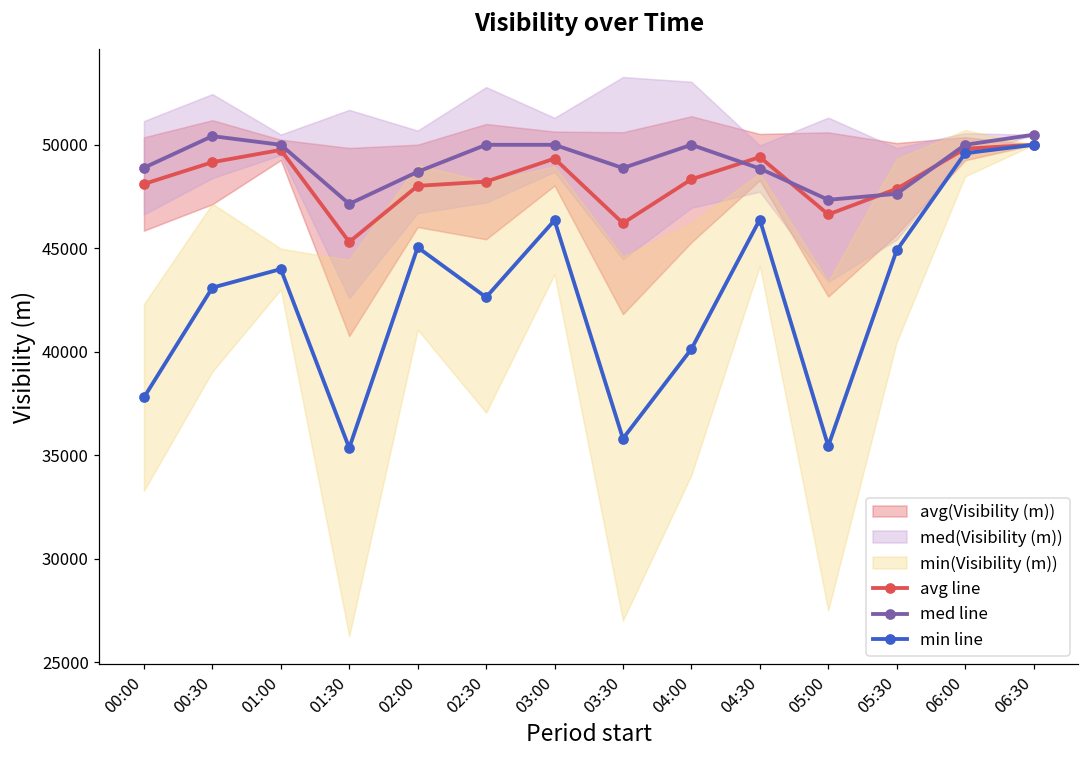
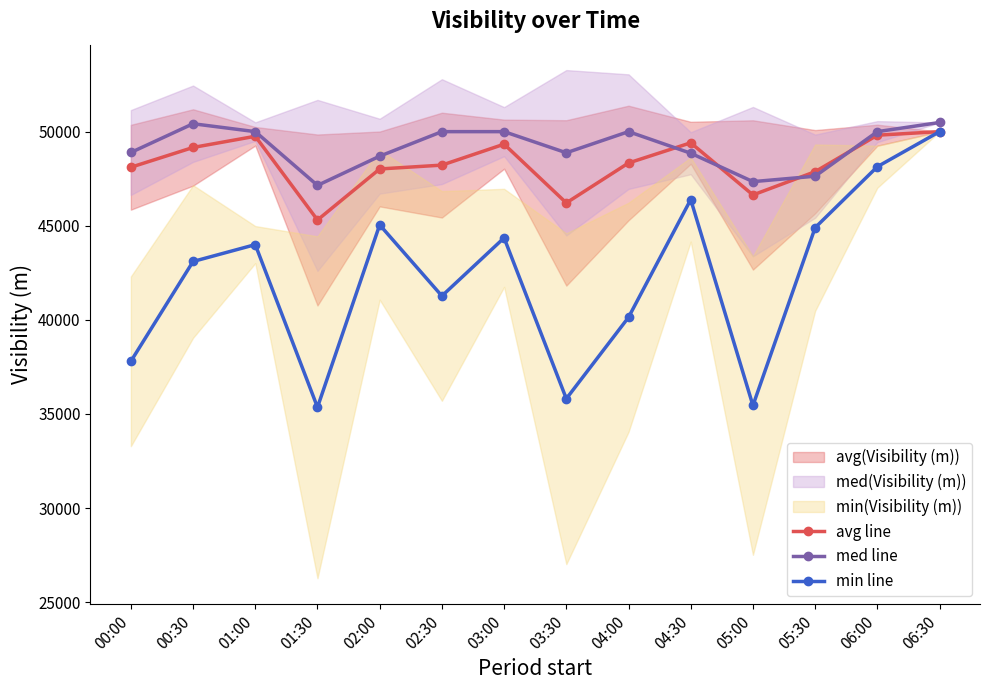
  {
    "med line": {
      "00:00": 48900,
      "00:30": 50400,
      "01:00": 50000,
      "01:30": 47100,
      "02:00": 48700,
      "02:30": 50000,
      "03:00": 50000,
      "03:30": 48900,
      "04:00": 50000,
      "04:30": 48900,
      "05:00": 47300,
      "05:30": 47600,
      "06:00": 50000
    },
    "min line": {
      "00:00": 37800,
      "00:30": 43100,
      "01:00": 44000,
      "01:30": 35400,
      "02:00": 45000,
-     "02:30": 42600,
-     "03:00": 46400,
+     "02:30": 41300,
+     "03:00": 44400,
      "03:30": 35800,
      "04:00": 40100,
      "04:30": 46400,
      "05:00": 35500,
      "05:30": 44900,
-     "06:00": 49600
+     "06:00": 48100
    }
  }
